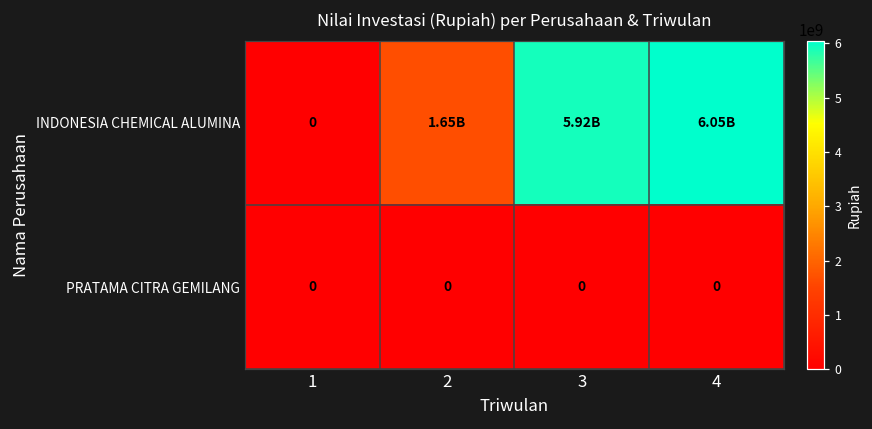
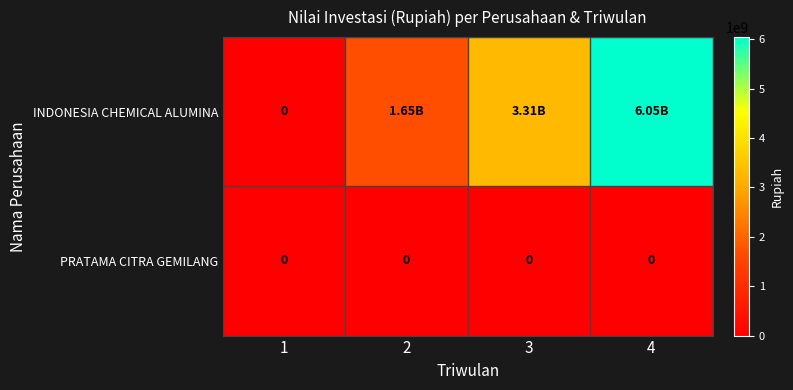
  {
    "INDONESIA CHEMICAL ALUMINA": {
      "1": "0",
      "2": "1.65B",
-     "3": "5.92B",
+     "3": "3.31B",
      "4": "6.05B"
    },
    "PRATAMA CITRA GEMILANG": {
      "1": "0",
      "2": "0",
      "3": "0",
      "4": "0"
    }
  }
